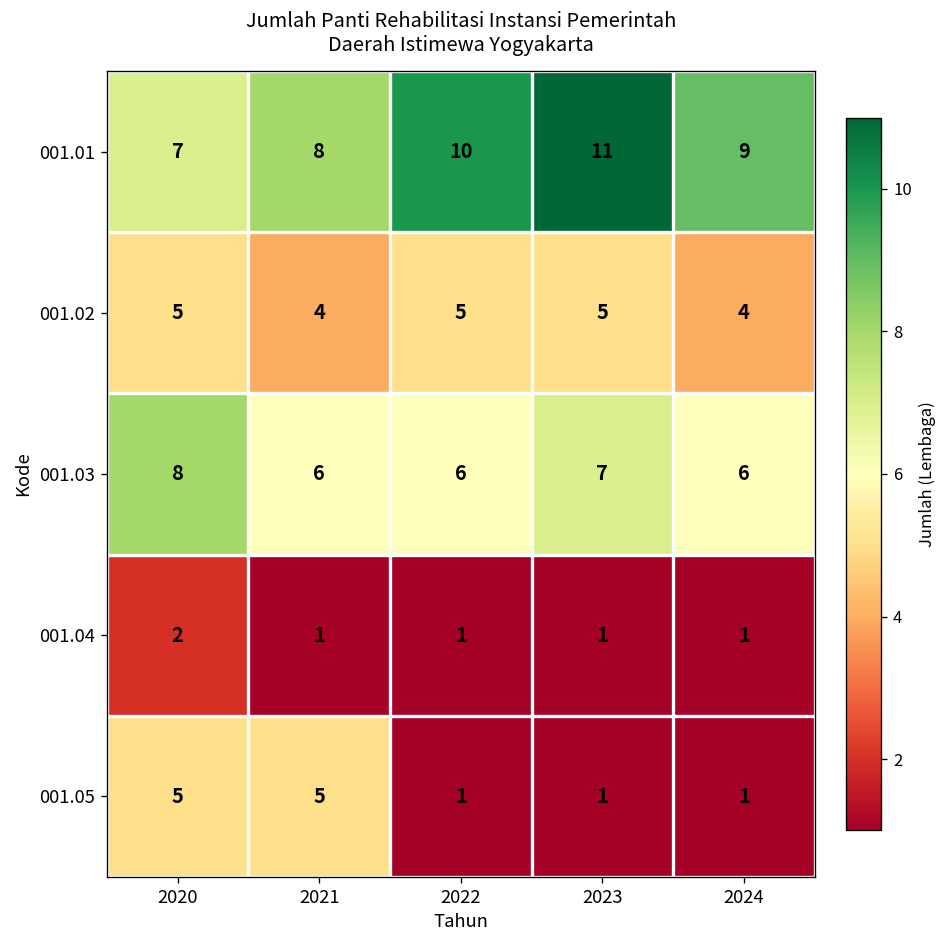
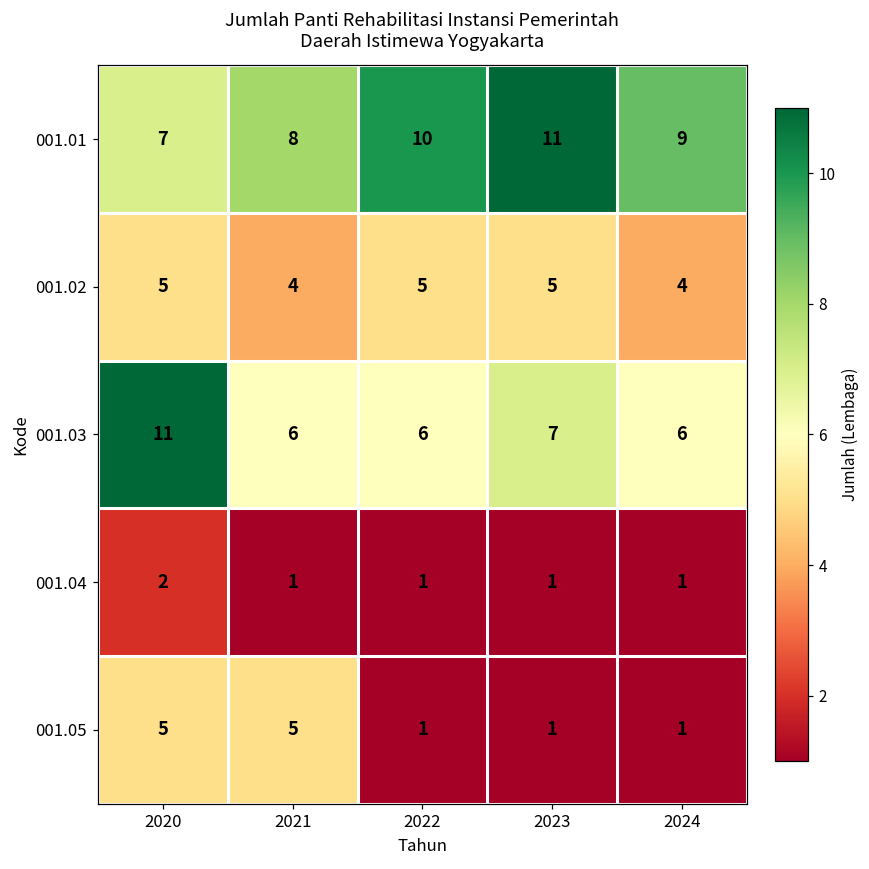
  {
    "001.01": {
      "2020": 7,
      "2021": 8,
      "2022": 10,
      "2023": 11,
      "2024": 9
    },
    "001.02": {
      "2020": 5,
      "2021": 4,
      "2022": 5,
      "2023": 5,
      "2024": 4
    },
    "001.03": {
-     "2020": 8,
+     "2020": 11,
      "2021": 6,
      "2022": 6,
      "2023": 7,
      "2024": 6
    },
    "001.04": {
      "2020": 2,
      "2021": 1,
      "2022": 1,
      "2023": 1,
      "2024": 1
    },
    "001.05": {
      "2020": 5,
      "2021": 5,
      "2022": 1,
      "2023": 1,
      "2024": 1
    }
  }
